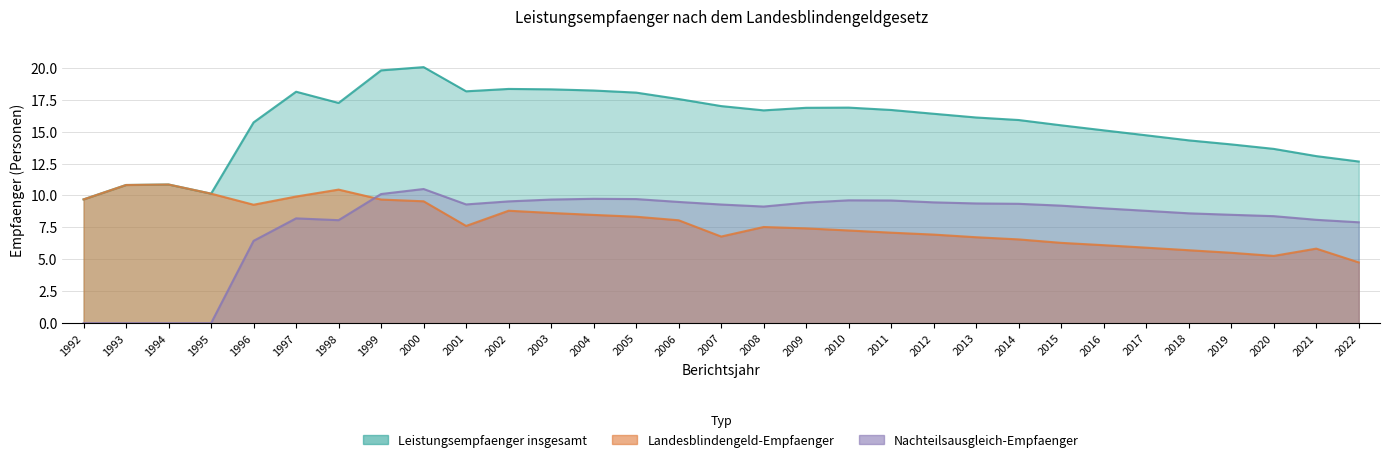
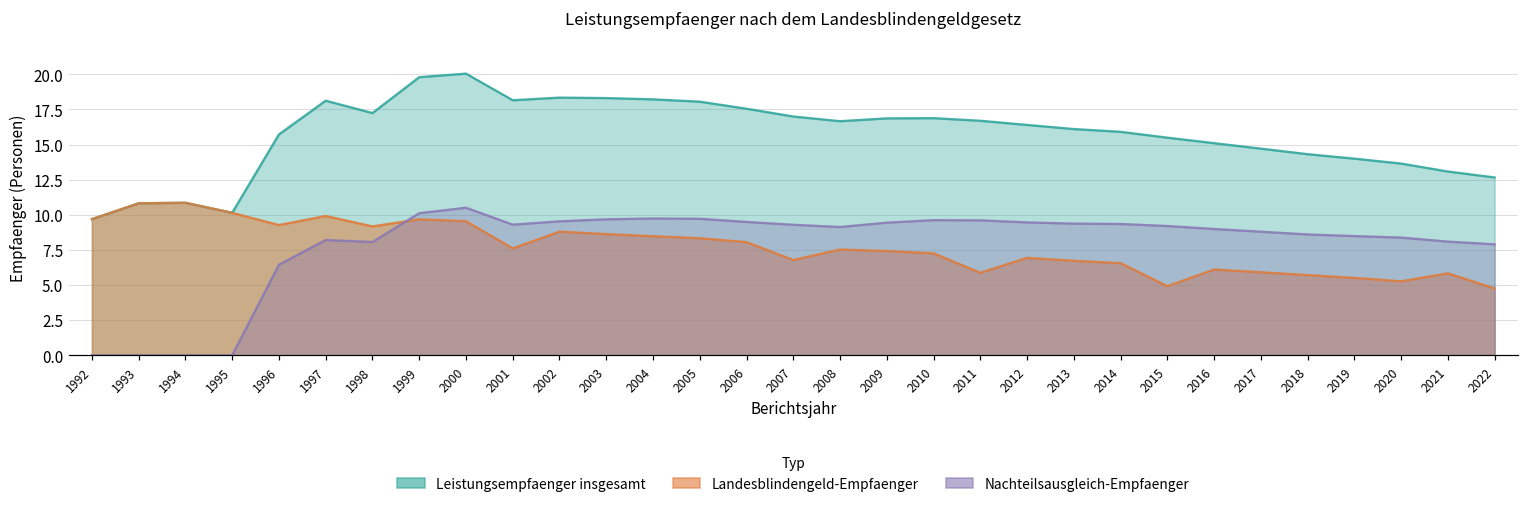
  {
    "Landesblindengeld-Empfaenger": {
      "1996": 9.3,
      "1997": 9.9,
-     "1998": 10.5,
+     "1998": 9.2,
      "1999": 9.7,
      "2000": 9.5,
      "2001": 7.6,
      "2002": 8.8,
      "2003": 8.6,
      "2004": 8.5,
      "2005": 8.3,
      "2006": 8.1,
      "2007": 6.8,
      "2008": 7.5,
      "2009": 7.4,
      "2010": 7.3,
-     "2011": 7.1,
+     "2011": 5.9,
      "2012": 6.9,
      "2013": 6.7,
      "2014": 6.6,
-     "2015": 6.3,
+     "2015": 4.9,
      "2016": 6.1,
      "2017": 5.9,
      "2018": 5.7,
      "2019": 5.5,
      "2020": 5.3,
      "2021": 5.8,
      "2022": 4.8
    }
  }
